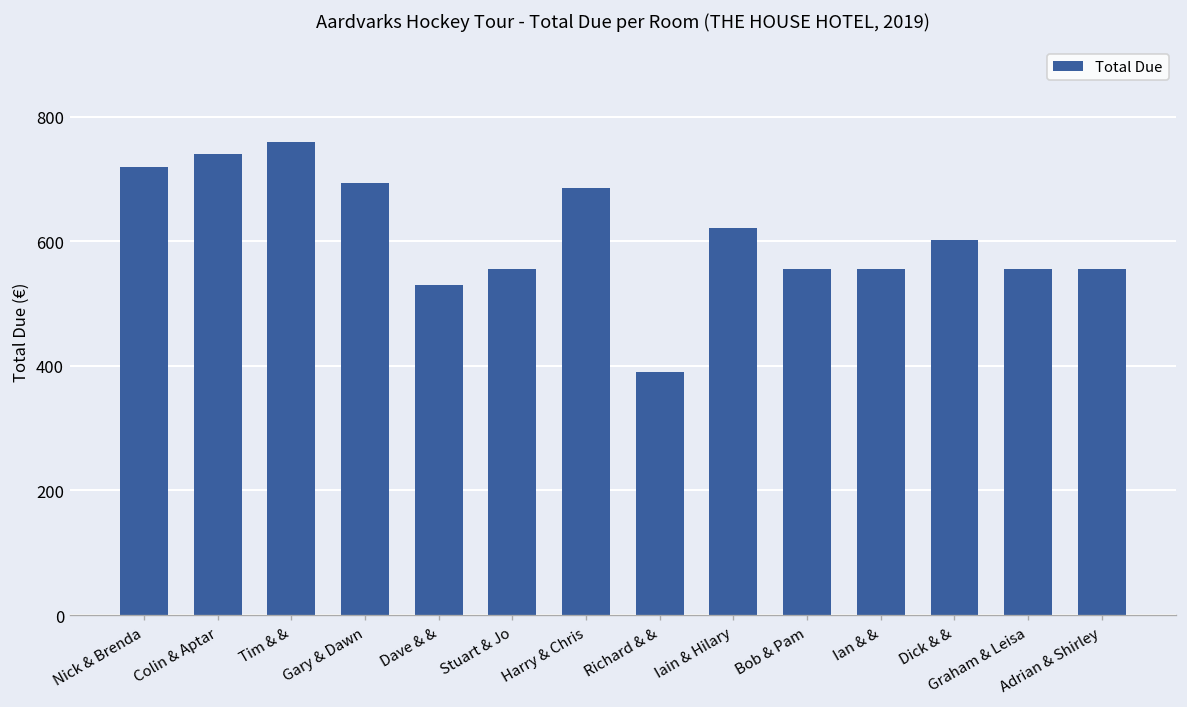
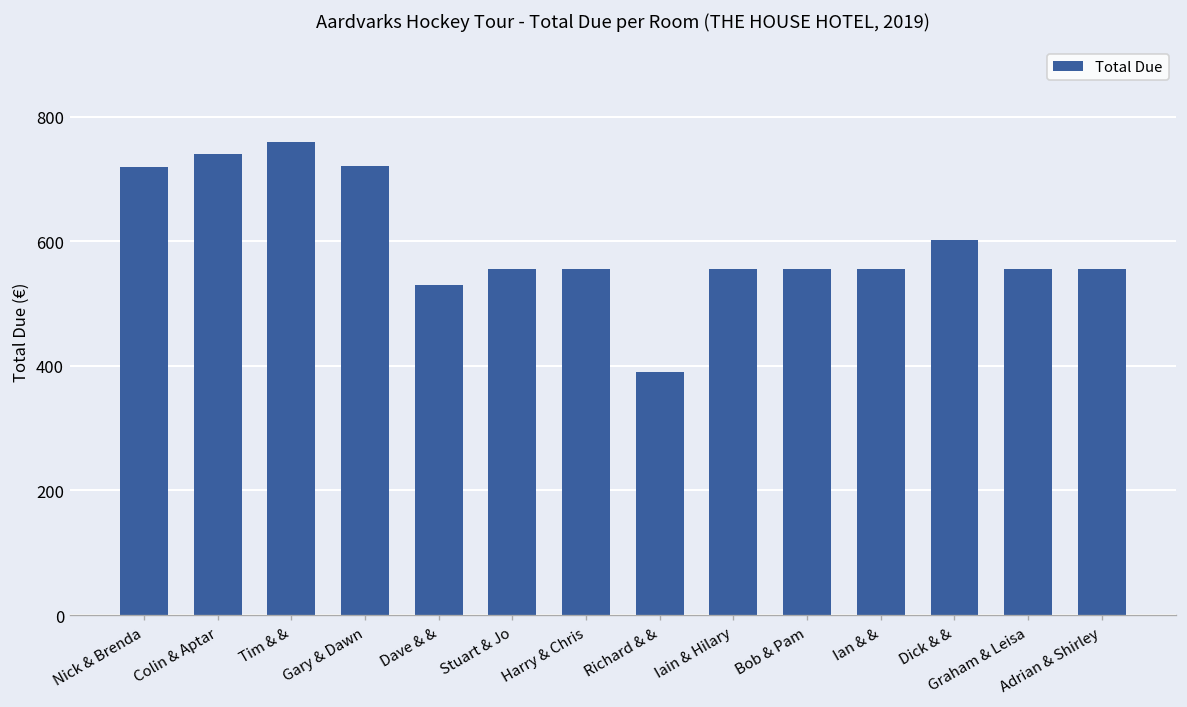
  {
    "Nick & Brenda": 720,
    "Colin & Aptar": 740,
    "Tim & &": 760,
-   "Gary & Dawn": 690,
+   "Gary & Dawn": 720,
    "Dave & &": 530,
    "Stuart & Jo": 560,
-   "Harry & Chris": 690,
+   "Harry & Chris": 560,
    "Richard & &": 390,
-   "Iain & Hilary": 620,
+   "Iain & Hilary": 560,
    "Bob & Pam": 560,
    "Ian & &": 560,
    "Dick & &": 600,
    "Graham & Leisa": 560,
    "Adrian & Shirley": 560
  }
